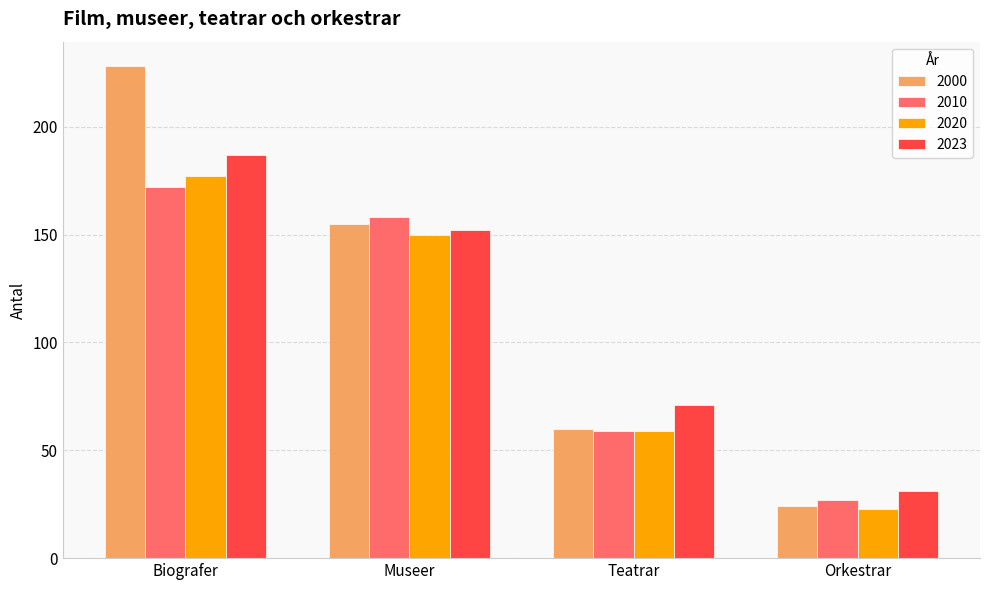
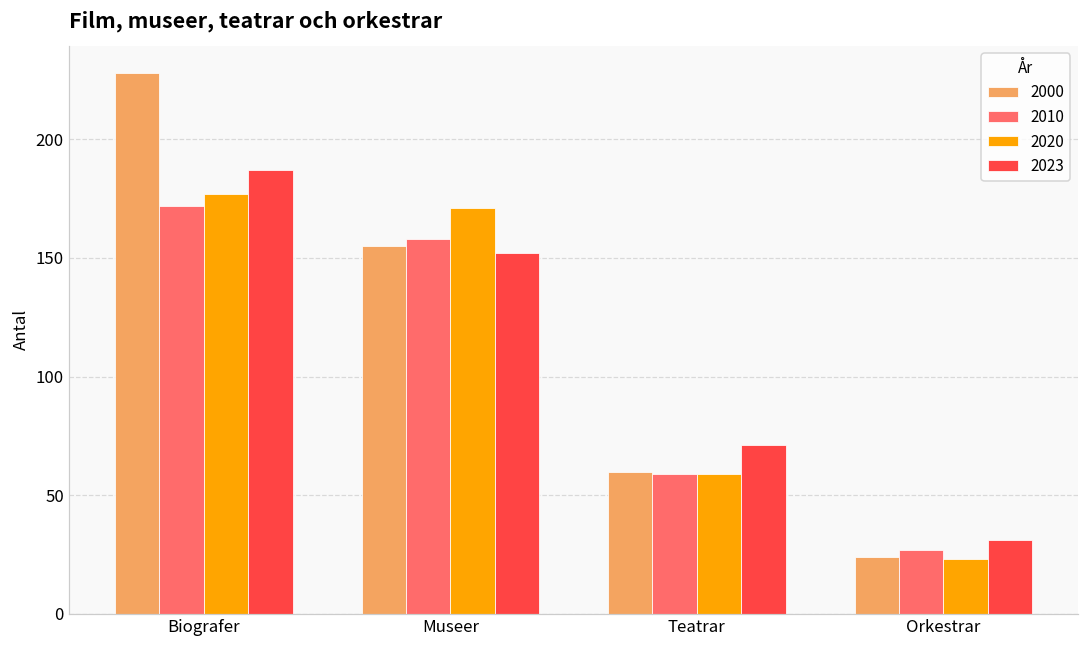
  {
    "2020": {
      "Biografer": 177,
-     "Museer": 150,
+     "Museer": 171,
      "Teatrar": 59,
      "Orkestrar": 23
    }
  }
